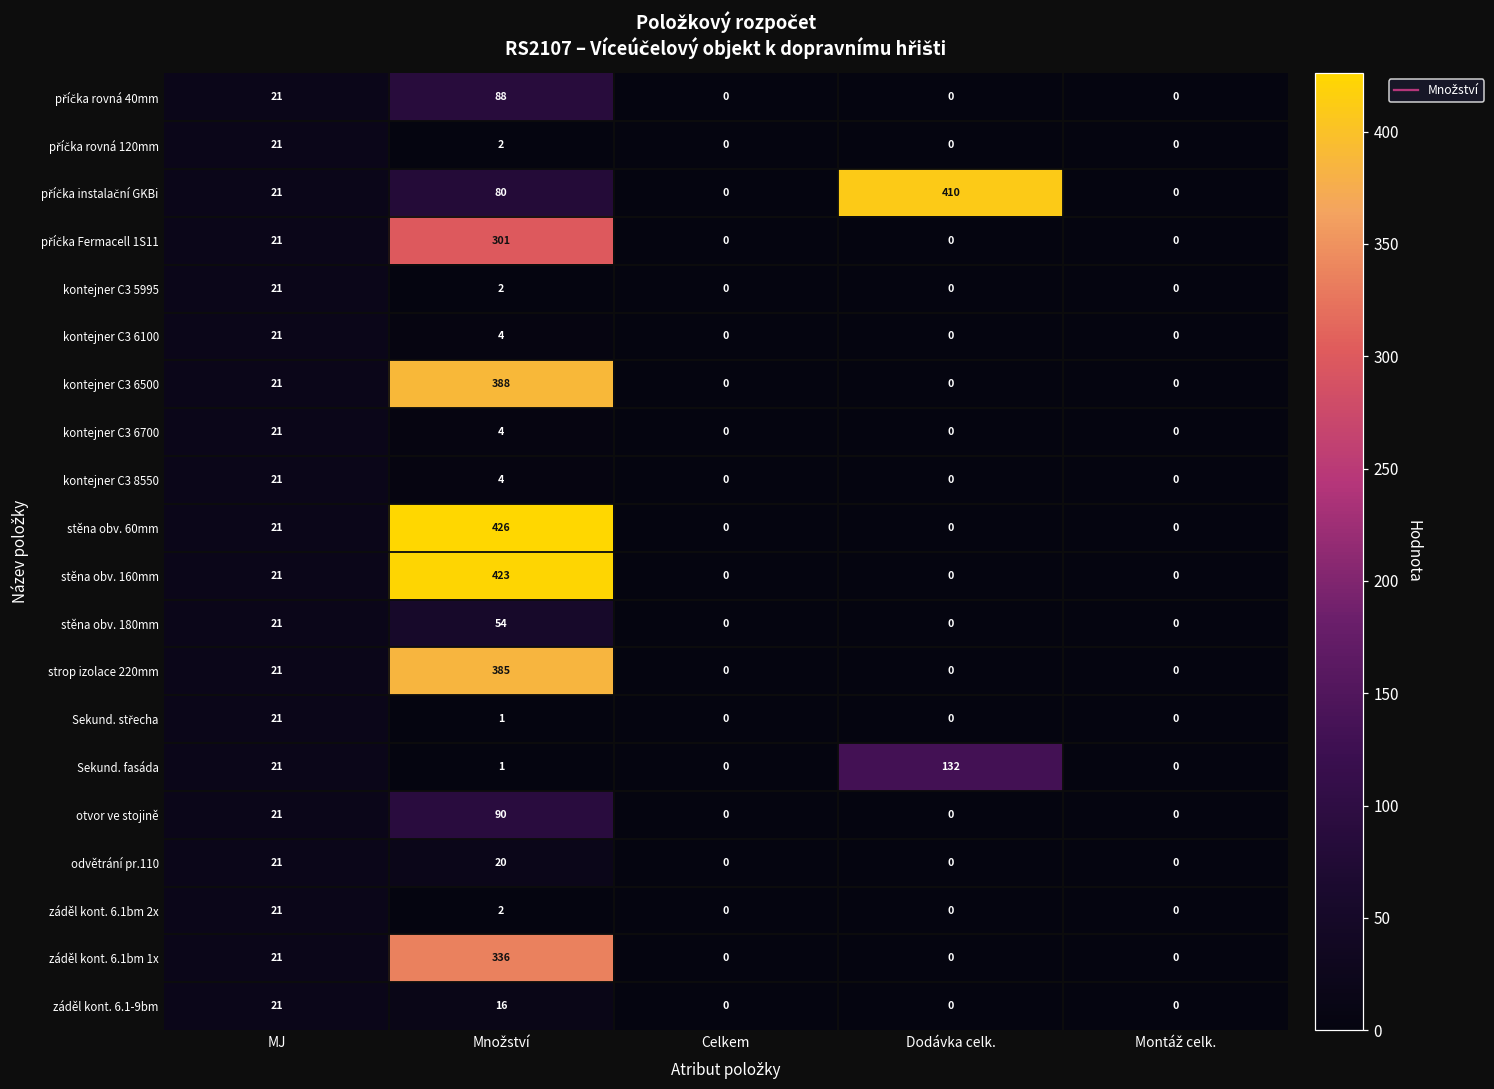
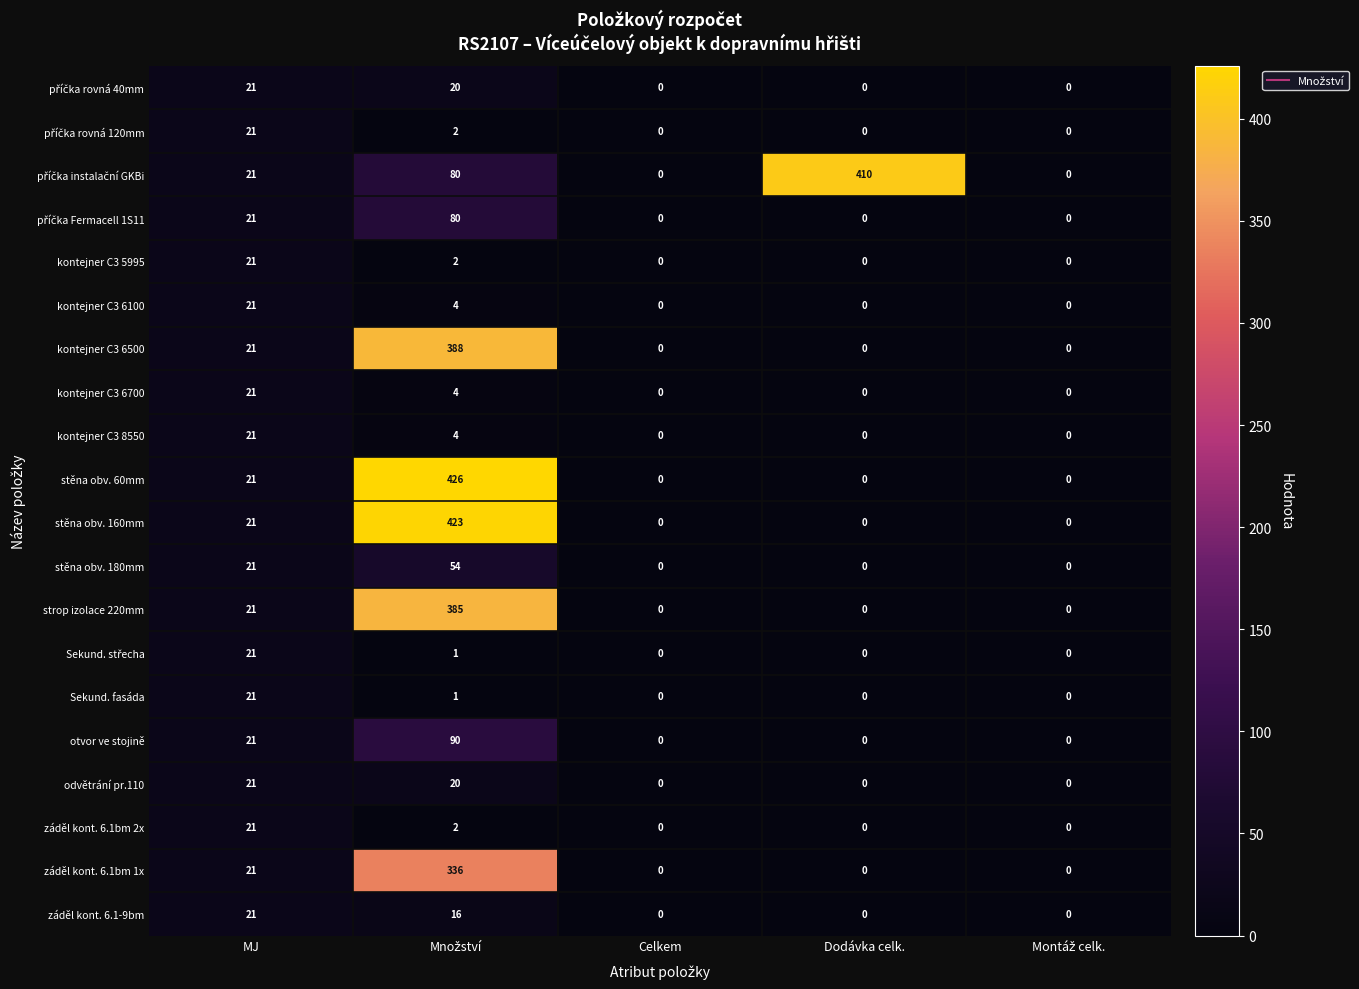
  {
    "příčka rovná 40mm": {
      "MJ": 21,
-     "Množství": 88,
+     "Množství": 20,
      "Celkem": 0,
      "Dodávka celk.": 0,
      "Montáž celk.": 0
    },
    "příčka rovná 120mm": {
      "MJ": 21,
      "Množství": 2,
      "Celkem": 0,
      "Dodávka celk.": 0,
      "Montáž celk.": 0
    },
    "příčka instalační GKBi": {
      "MJ": 21,
      "Množství": 80,
      "Celkem": 0,
      "Dodávka celk.": 410,
      "Montáž celk.": 0
    },
    "příčka Fermacell 1S11": {
      "MJ": 21,
-     "Množství": 301,
+     "Množství": 80,
      "Celkem": 0,
      "Dodávka celk.": 0,
      "Montáž celk.": 0
    },
    "kontejner C3 5995": {
      "MJ": 21,
      "Množství": 2,
      "Celkem": 0,
      "Dodávka celk.": 0,
      "Montáž celk.": 0
    },
    "kontejner C3 6100": {
      "MJ": 21,
      "Množství": 4,
      "Celkem": 0,
      "Dodávka celk.": 0,
      "Montáž celk.": 0
    },
    "kontejner C3 6500": {
      "MJ": 21,
      "Množství": 388,
      "Celkem": 0,
      "Dodávka celk.": 0,
      "Montáž celk.": 0
    },
    "kontejner C3 6700": {
      "MJ": 21,
      "Množství": 4,
      "Celkem": 0,
      "Dodávka celk.": 0,
      "Montáž celk.": 0
    },
    "kontejner C3 8550": {
      "MJ": 21,
      "Množství": 4,
      "Celkem": 0,
      "Dodávka celk.": 0,
      "Montáž celk.": 0
    },
    "stěna obv. 60mm": {
      "MJ": 21,
      "Množství": 426,
      "Celkem": 0,
      "Dodávka celk.": 0,
      "Montáž celk.": 0
    },
    "stěna obv. 160mm": {
      "MJ": 21,
      "Množství": 423,
      "Celkem": 0,
      "Dodávka celk.": 0,
      "Montáž celk.": 0
    },
    "stěna obv. 180mm": {
      "MJ": 21,
      "Množství": 54,
      "Celkem": 0,
      "Dodávka celk.": 0,
      "Montáž celk.": 0
    },
    "strop izolace 220mm": {
      "MJ": 21,
      "Množství": 385,
      "Celkem": 0,
      "Dodávka celk.": 0,
      "Montáž celk.": 0
    },
    "Sekund. střecha": {
      "MJ": 21,
      "Množství": 1,
      "Celkem": 0,
      "Dodávka celk.": 0,
      "Montáž celk.": 0
    },
    "Sekund. fasáda": {
      "MJ": 21,
      "Množství": 1,
      "Celkem": 0,
-     "Dodávka celk.": 132,
+     "Dodávka celk.": 0,
      "Montáž celk.": 0
    },
    "otvor ve stojině": {
      "MJ": 21,
      "Množství": 90,
      "Celkem": 0,
      "Dodávka celk.": 0,
      "Montáž celk.": 0
    },
    "odvětrání pr.110": {
      "MJ": 21,
      "Množství": 20,
      "Celkem": 0,
      "Dodávka celk.": 0,
      "Montáž celk.": 0
    },
    "záděl kont. 6.1bm 2x": {
      "MJ": 21,
      "Množství": 2,
      "Celkem": 0,
      "Dodávka celk.": 0,
      "Montáž celk.": 0
    },
    "záděl kont. 6.1bm 1x": {
      "MJ": 21,
      "Množství": 336,
      "Celkem": 0,
      "Dodávka celk.": 0,
      "Montáž celk.": 0
    },
    "záděl kont. 6.1-9bm": {
      "MJ": 21,
      "Množství": 16,
      "Celkem": 0,
      "Dodávka celk.": 0,
      "Montáž celk.": 0
    }
  }
